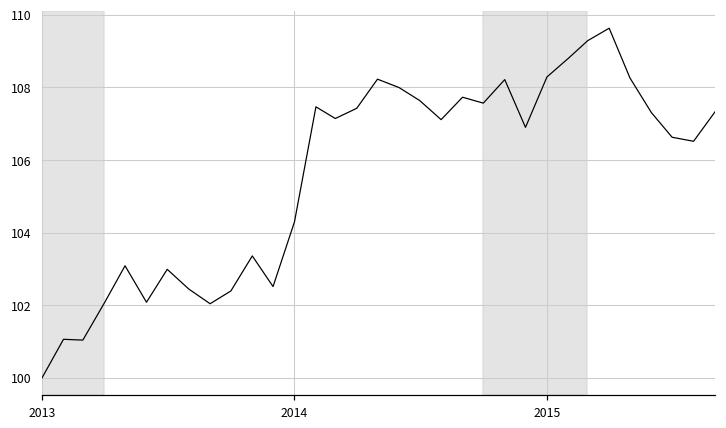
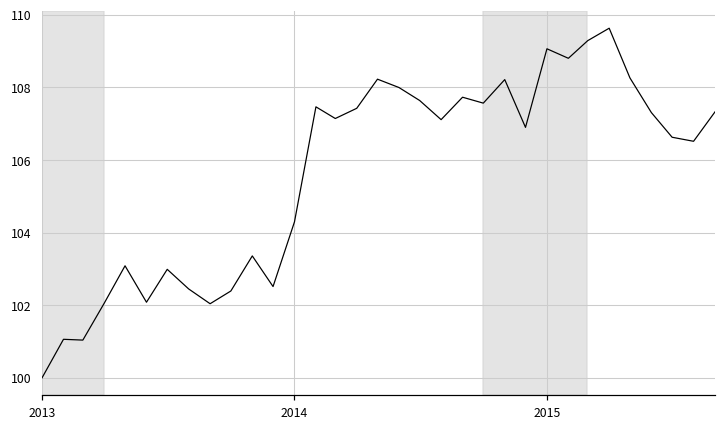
  {
    "2013": 100.0,
    "2014": 104.3,
-   "2015": 108.3
+   "2015": 109.1
  }
